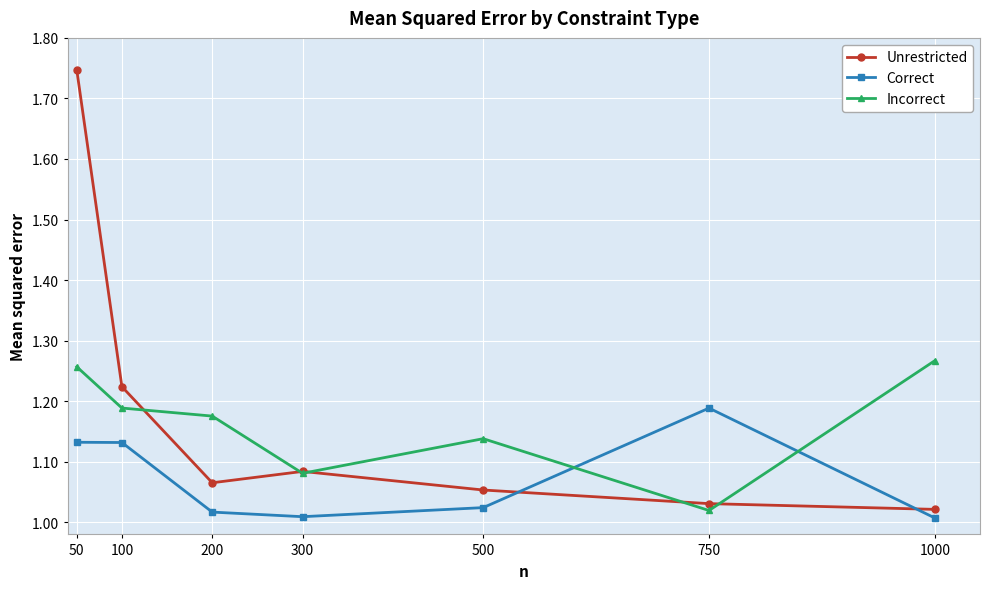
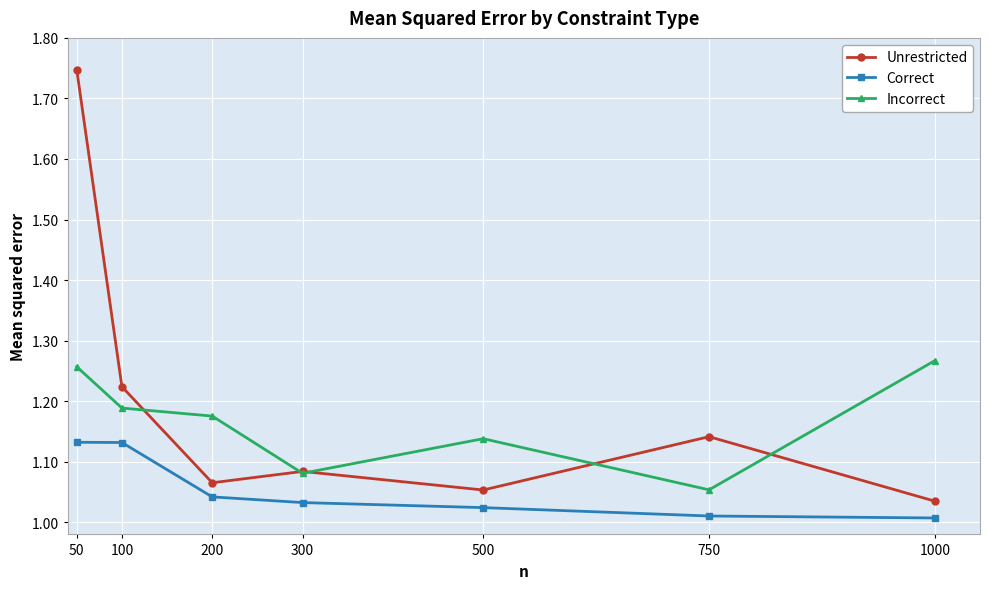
  {
    "Unrestricted": {
      "50": 1.75,
      "100": 1.22,
      "200": 1.07,
      "500": 1.05,
-     "750": 1.03,
-     "1000": 1.02
+     "750": 1.14,
+     "1000": 1.03
    },
    "Correct": {
      "50": 1.13,
      "100": 1.13,
-     "200": 1.02,
-     "300": 1.01,
+     "200": 1.04,
+     "300": 1.03,
      "500": 1.02,
-     "750": 1.19,
+     "750": 1.01,
      "1000": 1.01
    },
    "Incorrect": {
      "50": 1.26,
      "100": 1.19,
      "200": 1.18,
      "500": 1.14,
-     "750": 1.02,
+     "750": 1.05,
      "1000": 1.27
    }
  }
